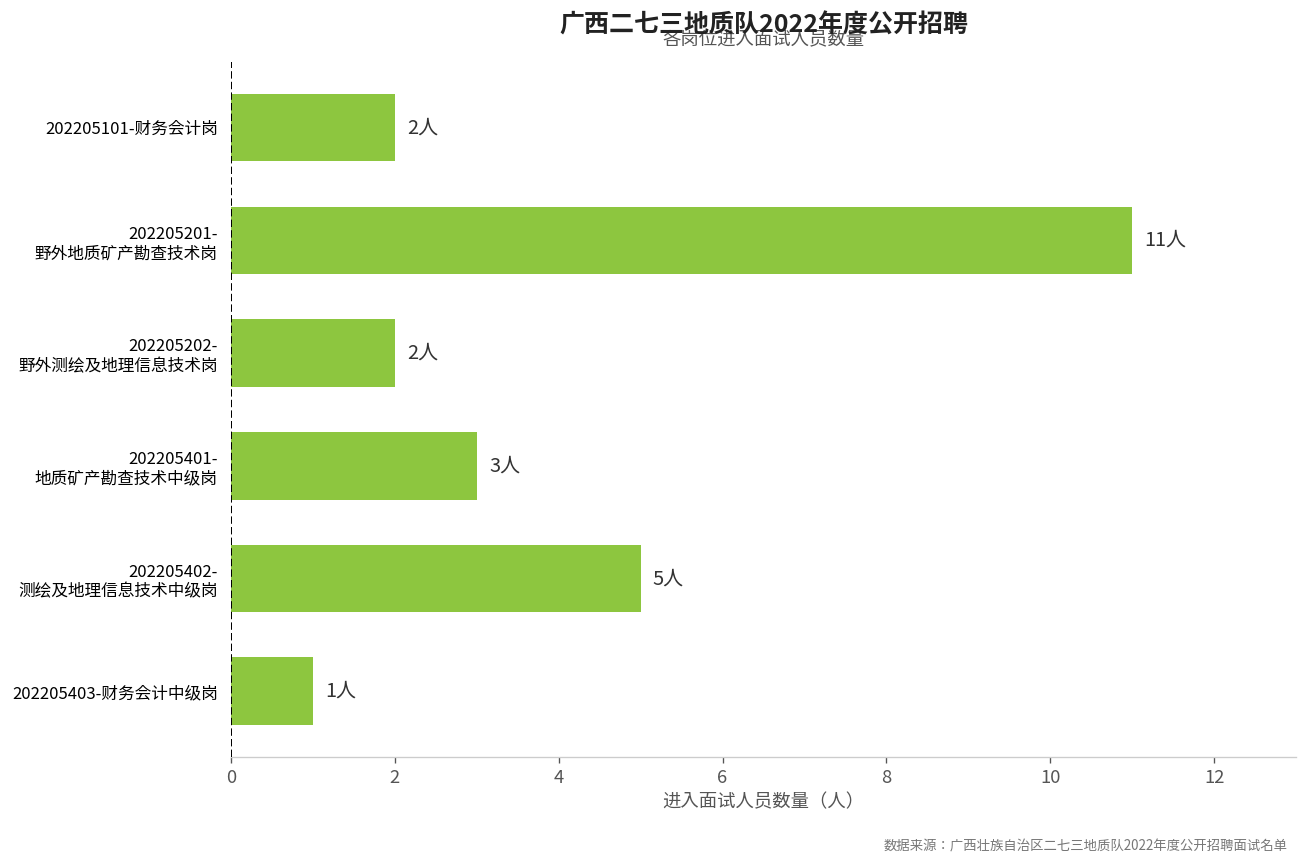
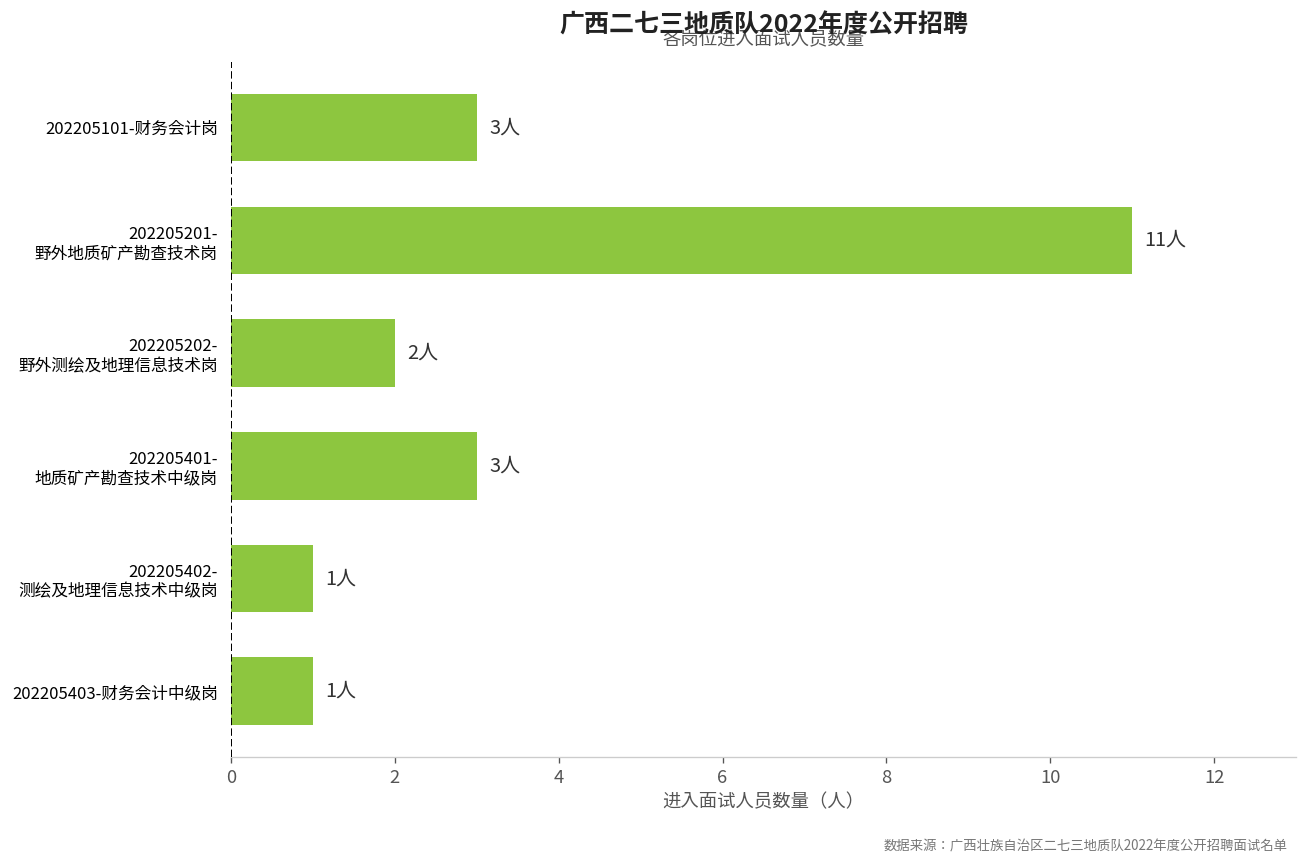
  {
-   "202205101-财务会计岗": "2人",
+   "202205101-财务会计岗": "3人",
    "202205201- 野外地质矿产勘查技术岗": "11人",
    "202205202- 野外测绘及地理信息技术岗": "2人",
    "202205401- 地质矿产勘查技术中级岗": "3人",
-   "202205402- 测绘及地理信息技术中级岗": "5人",
+   "202205402- 测绘及地理信息技术中级岗": "1人",
    "202205403-财务会计中级岗": "1人"
  }
